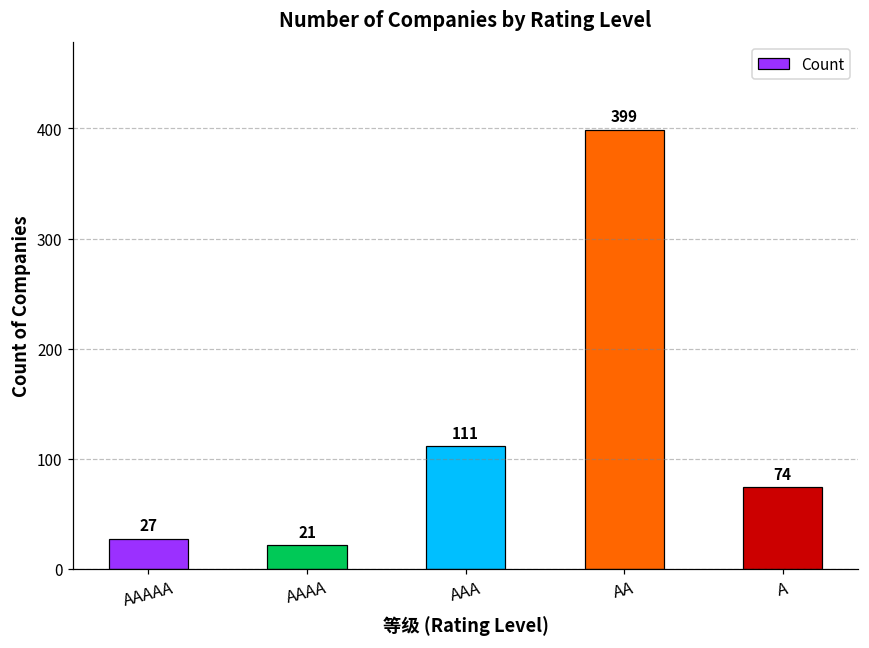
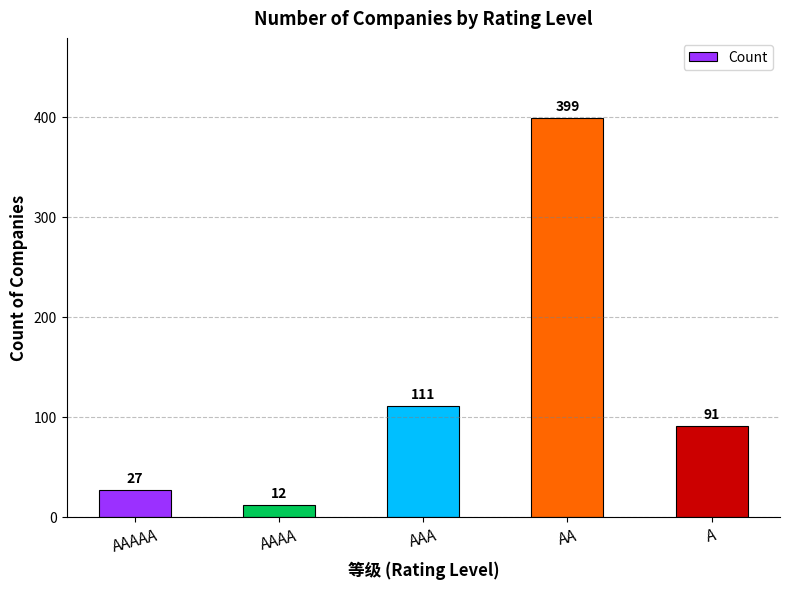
  {
    "AAAAA": 27,
-   "AAAA": 21,
+   "AAAA": 12,
    "AAA": 111,
    "AA": 399,
-   "A": 74
+   "A": 91
  }
